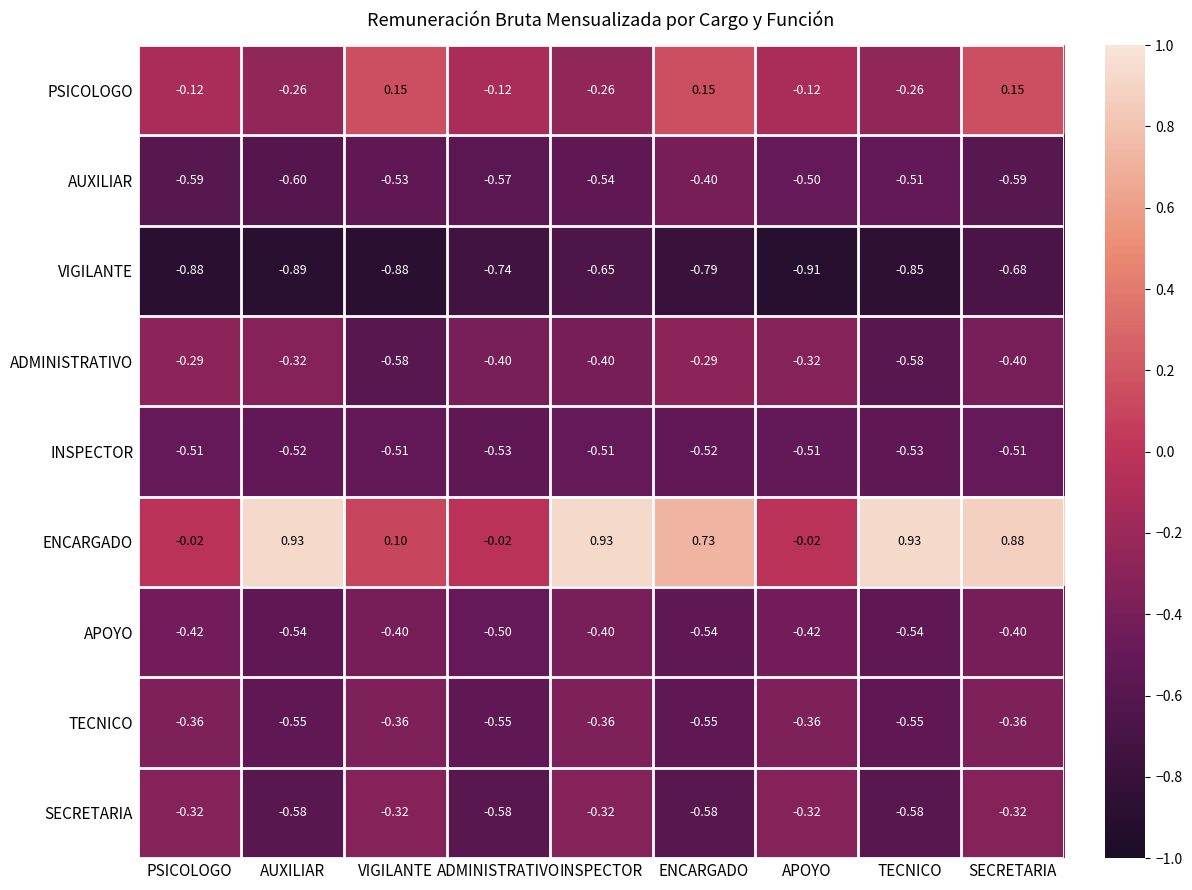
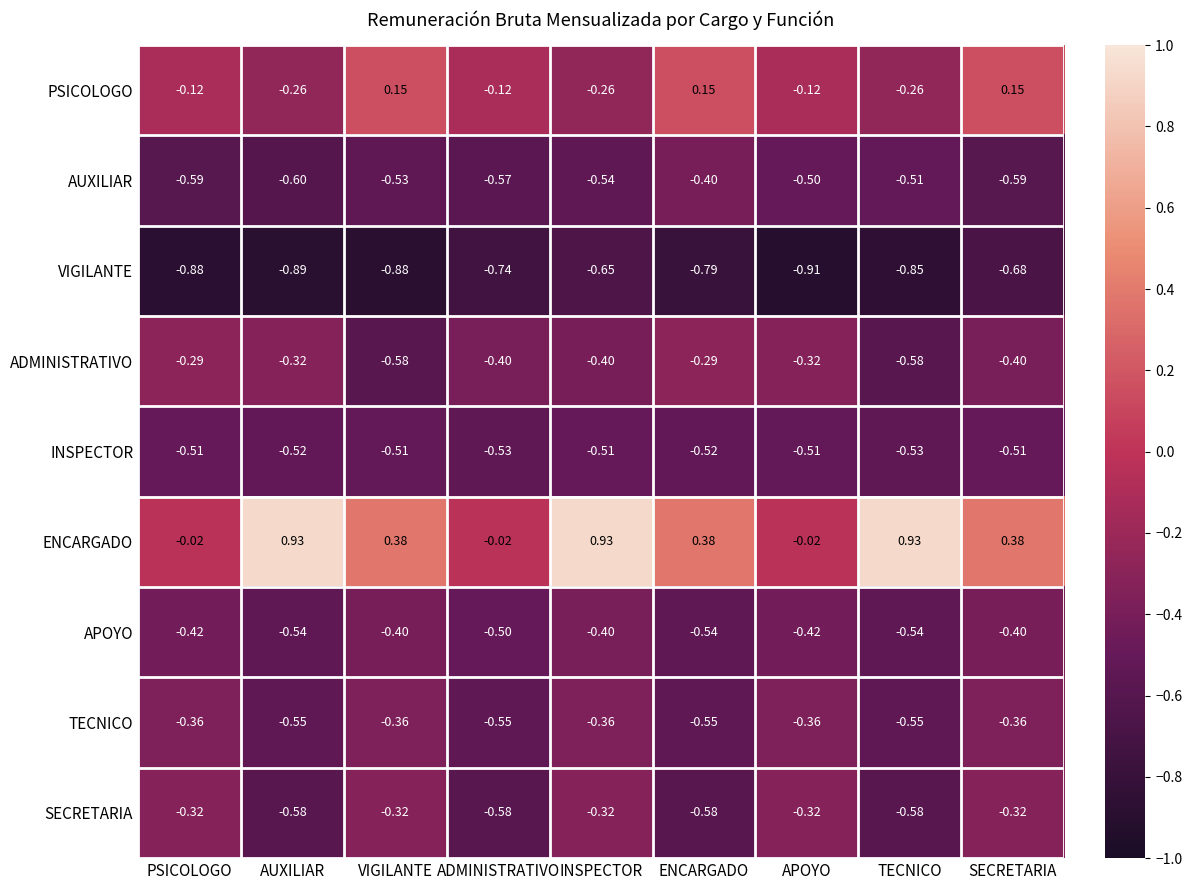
  {
    "PSICOLOGO": {
      "PSICOLOGO": -0.12,
      "AUXILIAR": -0.26,
      "VIGILANTE": 0.15,
      "ADMINISTRATIVO": -0.12,
      "INSPECTOR": -0.26,
      "ENCARGADO": 0.15,
      "APOYO": -0.12,
      "TECNICO": -0.26,
      "SECRETARIA": 0.15
    },
    "AUXILIAR": {
      "PSICOLOGO": -0.59,
      "AUXILIAR": -0.60,
      "VIGILANTE": -0.53,
      "ADMINISTRATIVO": -0.57,
      "INSPECTOR": -0.54,
      "ENCARGADO": -0.40,
      "APOYO": -0.50,
      "TECNICO": -0.51,
      "SECRETARIA": -0.59
    },
    "VIGILANTE": {
      "PSICOLOGO": -0.88,
      "AUXILIAR": -0.89,
      "VIGILANTE": -0.88,
      "ADMINISTRATIVO": -0.74,
      "INSPECTOR": -0.65,
      "ENCARGADO": -0.79,
      "APOYO": -0.91,
      "TECNICO": -0.85,
      "SECRETARIA": -0.68
    },
    "ADMINISTRATIVO": {
      "PSICOLOGO": -0.29,
      "AUXILIAR": -0.32,
      "VIGILANTE": -0.58,
      "ADMINISTRATIVO": -0.40,
      "INSPECTOR": -0.40,
      "ENCARGADO": -0.29,
      "APOYO": -0.32,
      "TECNICO": -0.58,
      "SECRETARIA": -0.40
    },
    "INSPECTOR": {
      "PSICOLOGO": -0.51,
      "AUXILIAR": -0.52,
      "VIGILANTE": -0.51,
      "ADMINISTRATIVO": -0.53,
      "INSPECTOR": -0.51,
      "ENCARGADO": -0.52,
      "APOYO": -0.51,
      "TECNICO": -0.53,
      "SECRETARIA": -0.51
    },
    "ENCARGADO": {
      "PSICOLOGO": -0.02,
      "AUXILIAR": 0.93,
-     "VIGILANTE": 0.10,
+     "VIGILANTE": 0.38,
      "ADMINISTRATIVO": -0.02,
      "INSPECTOR": 0.93,
-     "ENCARGADO": 0.73,
+     "ENCARGADO": 0.38,
      "APOYO": -0.02,
      "TECNICO": 0.93,
-     "SECRETARIA": 0.88
+     "SECRETARIA": 0.38
    },
    "APOYO": {
      "PSICOLOGO": -0.42,
      "AUXILIAR": -0.54,
      "VIGILANTE": -0.40,
      "ADMINISTRATIVO": -0.50,
      "INSPECTOR": -0.40,
      "ENCARGADO": -0.54,
      "APOYO": -0.42,
      "TECNICO": -0.54,
      "SECRETARIA": -0.40
    },
    "TECNICO": {
      "PSICOLOGO": -0.36,
      "AUXILIAR": -0.55,
      "VIGILANTE": -0.36,
      "ADMINISTRATIVO": -0.55,
      "INSPECTOR": -0.36,
      "ENCARGADO": -0.55,
      "APOYO": -0.36,
      "TECNICO": -0.55,
      "SECRETARIA": -0.36
    },
    "SECRETARIA": {
      "PSICOLOGO": -0.32,
      "AUXILIAR": -0.58,
      "VIGILANTE": -0.32,
      "ADMINISTRATIVO": -0.58,
      "INSPECTOR": -0.32,
      "ENCARGADO": -0.58,
      "APOYO": -0.32,
      "TECNICO": -0.58,
      "SECRETARIA": -0.32
    }
  }
